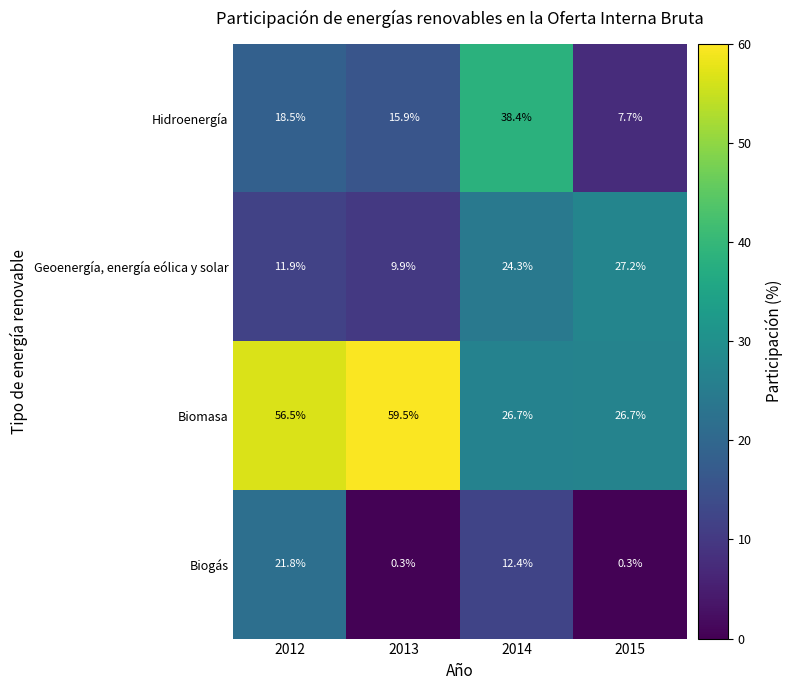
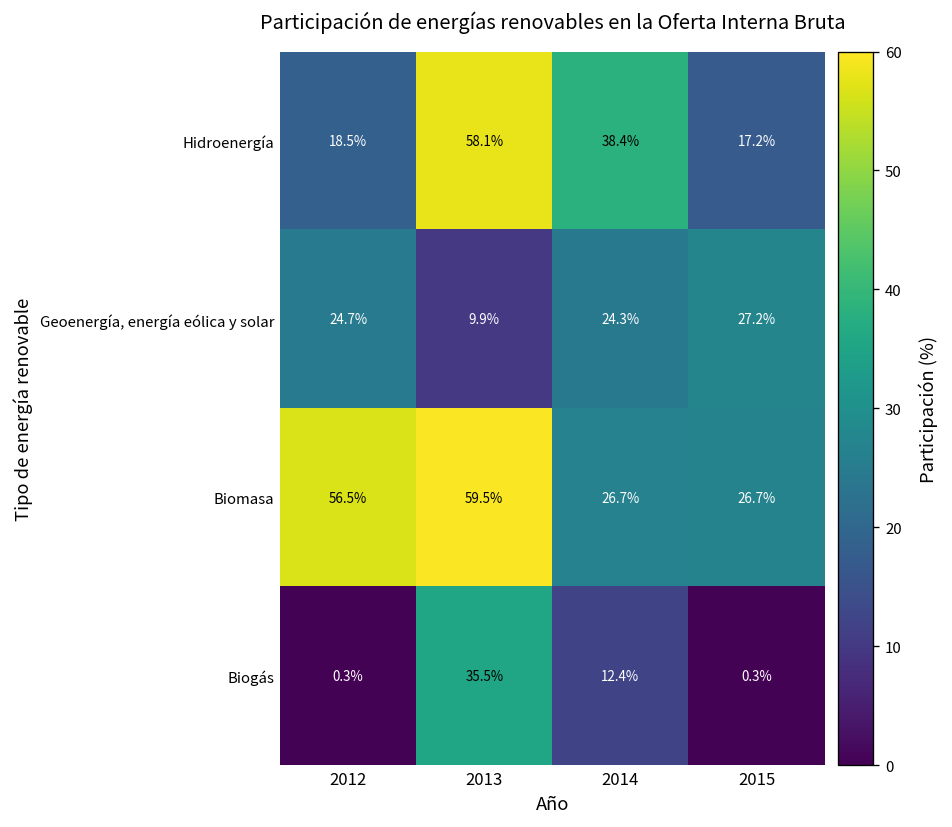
  {
    "Hidroenergía": {
      "2012": "18.5%",
-     "2013": "15.9%",
+     "2013": "58.1%",
      "2014": "38.4%",
-     "2015": "7.7%"
+     "2015": "17.2%"
    },
    "Geoenergía, energía eólica y solar": {
-     "2012": "11.9%",
+     "2012": "24.7%",
      "2013": "9.9%",
      "2014": "24.3%",
      "2015": "27.2%"
    },
    "Biomasa": {
      "2012": "56.5%",
      "2013": "59.5%",
      "2014": "26.7%",
      "2015": "26.7%"
    },
    "Biogás": {
-     "2012": "21.8%",
-     "2013": "0.3%",
+     "2012": "0.3%",
+     "2013": "35.5%",
      "2014": "12.4%",
      "2015": "0.3%"
    }
  }
